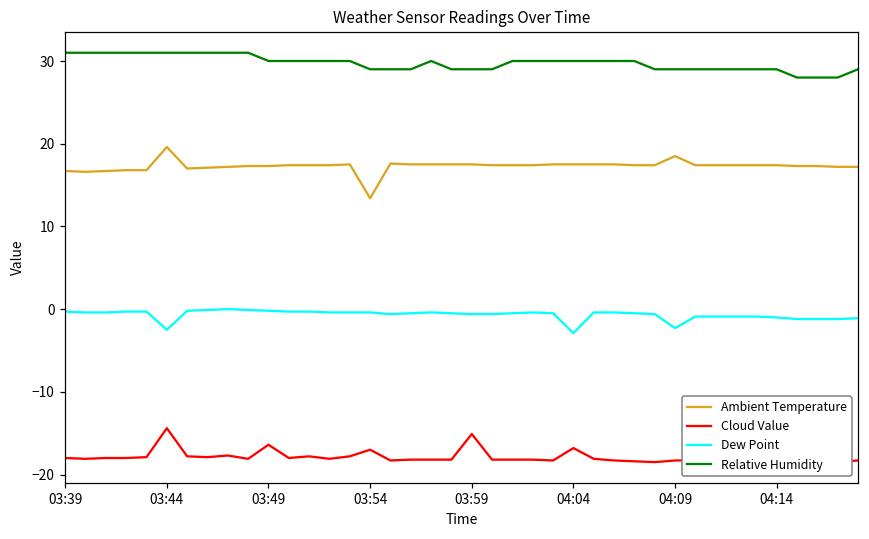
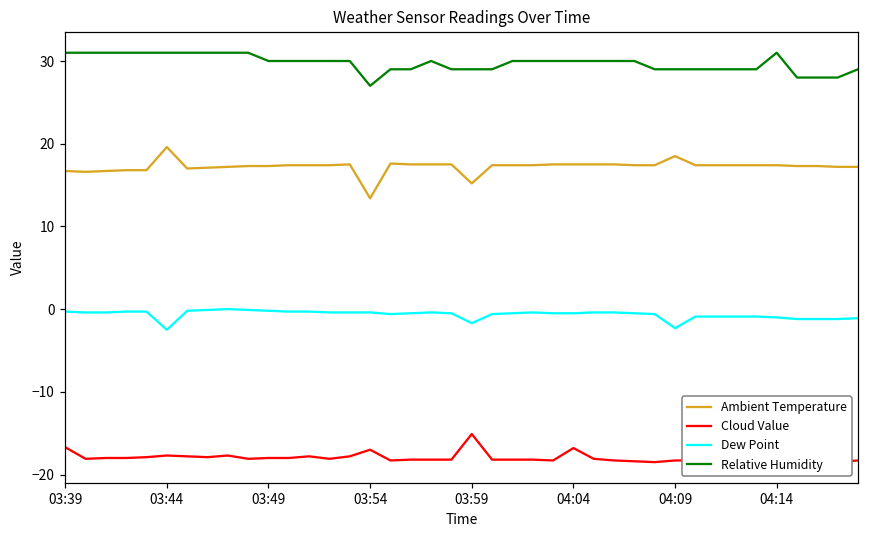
  {
    "Ambient Temperature": {
      "03:39": 17,
      "03:44": 20,
      "03:49": 17,
      "03:54": 13,
-     "03:59": 18,
+     "03:59": 15,
      "04:04": 18,
      "04:09": 19,
      "04:14": 17
    },
    "Cloud Value": {
-     "03:39": -18,
-     "03:44": -14,
-     "03:49": -16,
+     "03:39": -17,
+     "03:44": -18,
+     "03:49": -18,
      "03:54": -17,
      "03:59": -15,
      "04:04": -17,
      "04:09": -18
    },
    "Dew Point": {
      "03:39": 0,
      "03:44": -3,
      "03:49": 0,
      "03:54": 0,
-     "03:59": -1,
-     "04:04": -3,
+     "03:59": -2,
+     "04:04": -1,
      "04:09": -2,
      "04:14": -1
    },
    "Relative Humidity": {
      "03:39": 31,
      "03:44": 31,
      "03:49": 30,
-     "03:54": 29,
+     "03:54": 27,
      "03:59": 29,
      "04:04": 30,
      "04:09": 29,
-     "04:14": 29
+     "04:14": 31
    }
  }
